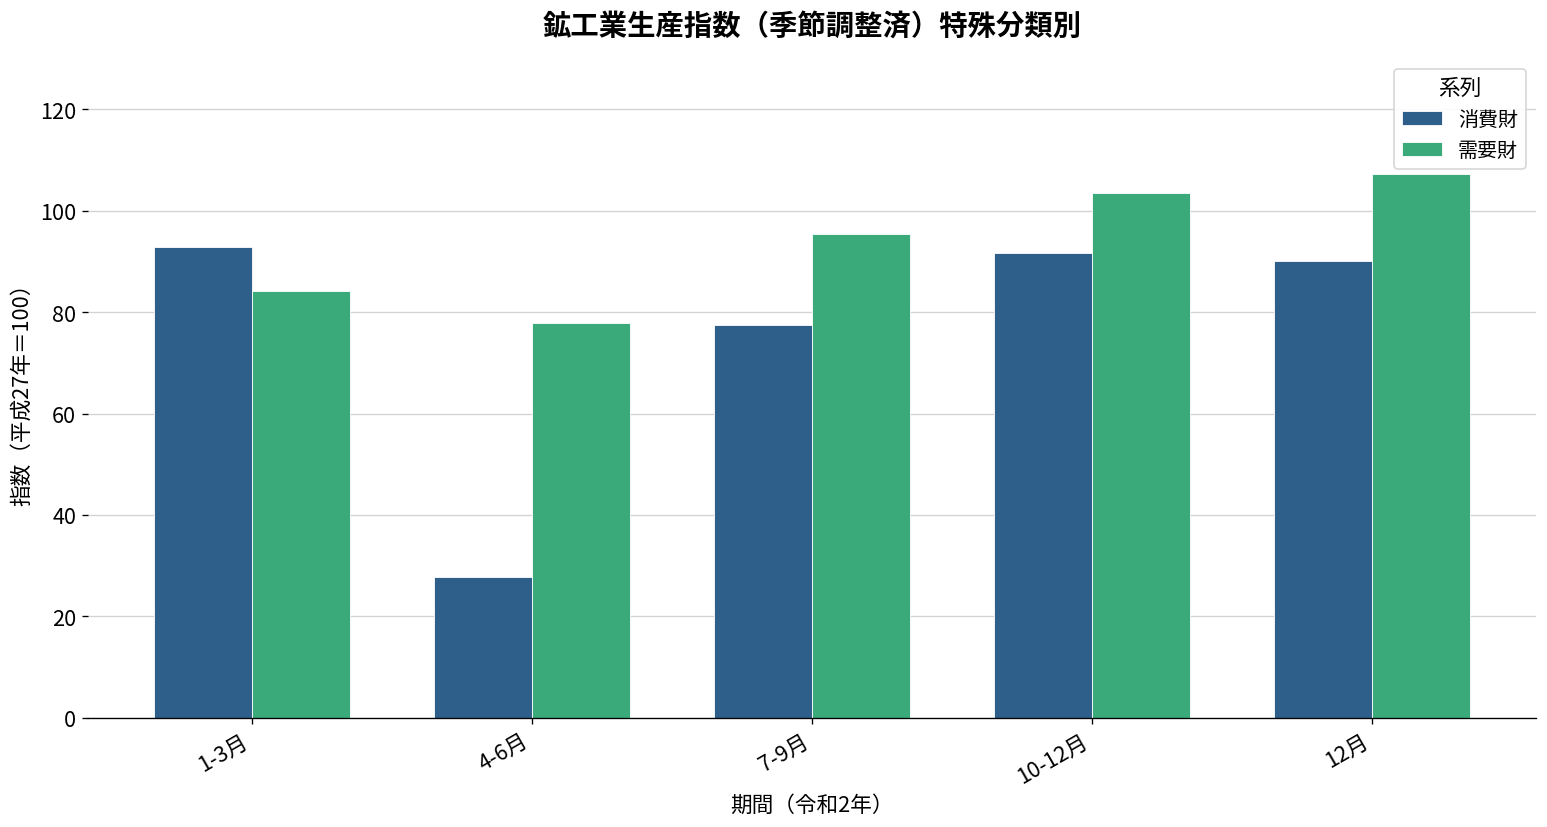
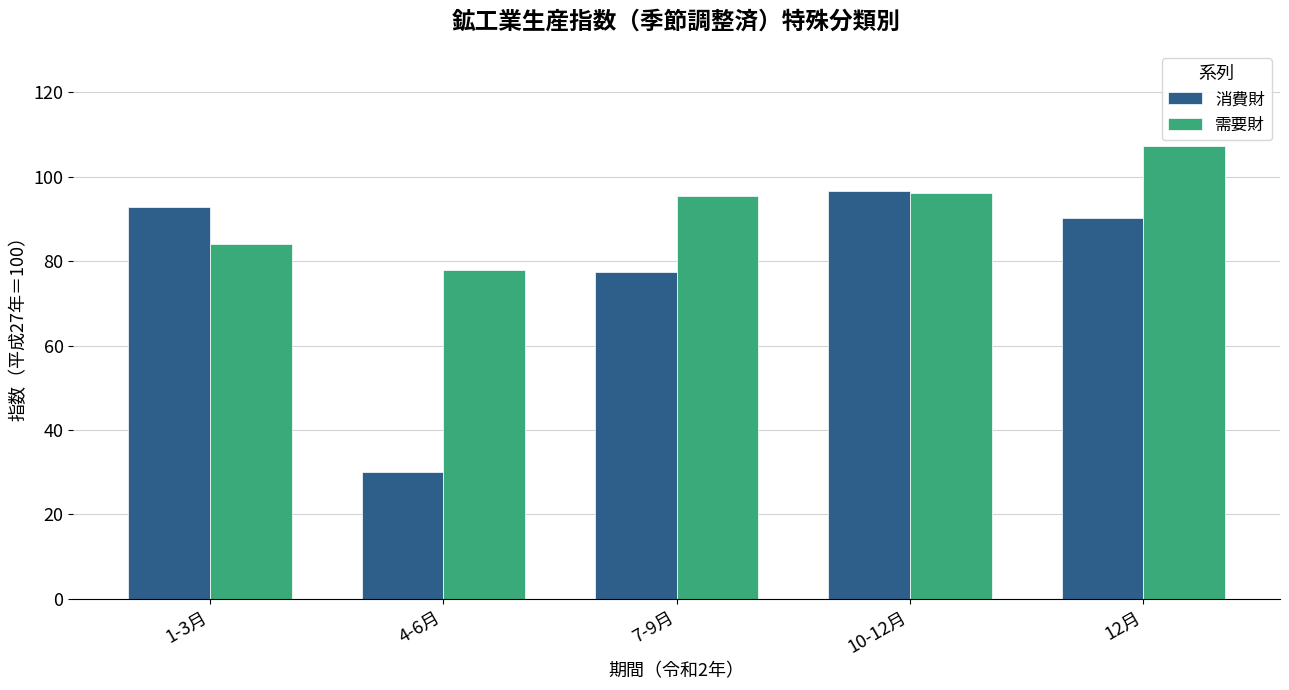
  {
    "消費財": {
      "1-3月": 93,
-     "4-6月": 28,
+     "4-6月": 30,
      "7-9月": 78,
-     "10-12月": 92,
+     "10-12月": 97,
      "12月": 90
    },
    "需要財": {
      "1-3月": 84,
      "4-6月": 78,
      "7-9月": 95,
-     "10-12月": 104,
+     "10-12月": 96,
      "12月": 107
    }
  }
